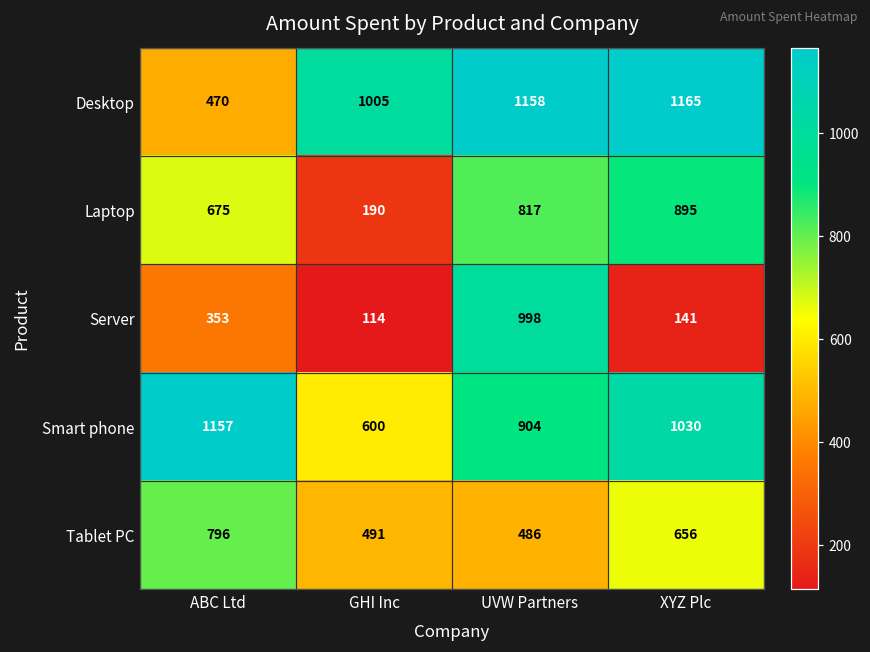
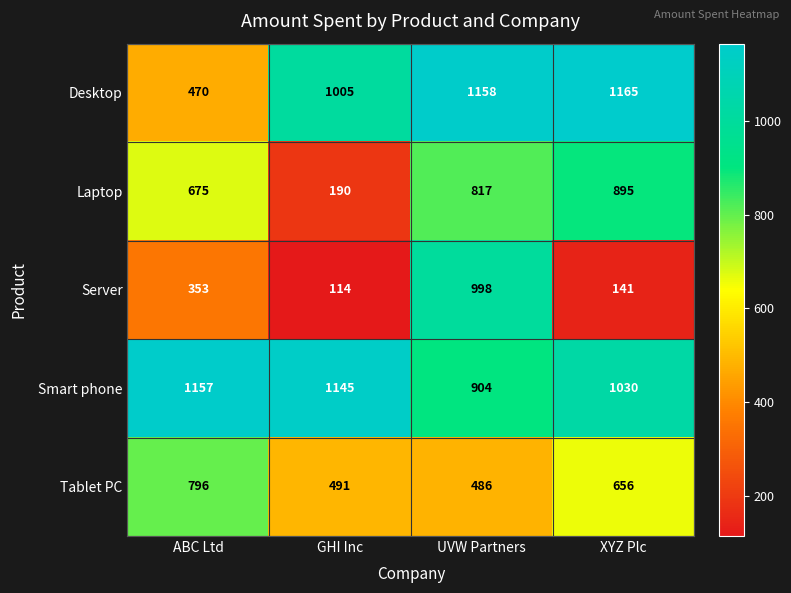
  {
    "Desktop": {
      "ABC Ltd": 470,
      "GHI Inc": 1005,
      "UVW Partners": 1158,
      "XYZ Plc": 1165
    },
    "Laptop": {
      "ABC Ltd": 675,
      "GHI Inc": 190,
      "UVW Partners": 817,
      "XYZ Plc": 895
    },
    "Server": {
      "ABC Ltd": 353,
      "GHI Inc": 114,
      "UVW Partners": 998,
      "XYZ Plc": 141
    },
    "Smart phone": {
      "ABC Ltd": 1157,
-     "GHI Inc": 600,
+     "GHI Inc": 1145,
      "UVW Partners": 904,
      "XYZ Plc": 1030
    },
    "Tablet PC": {
      "ABC Ltd": 796,
      "GHI Inc": 491,
      "UVW Partners": 486,
      "XYZ Plc": 656
    }
  }
